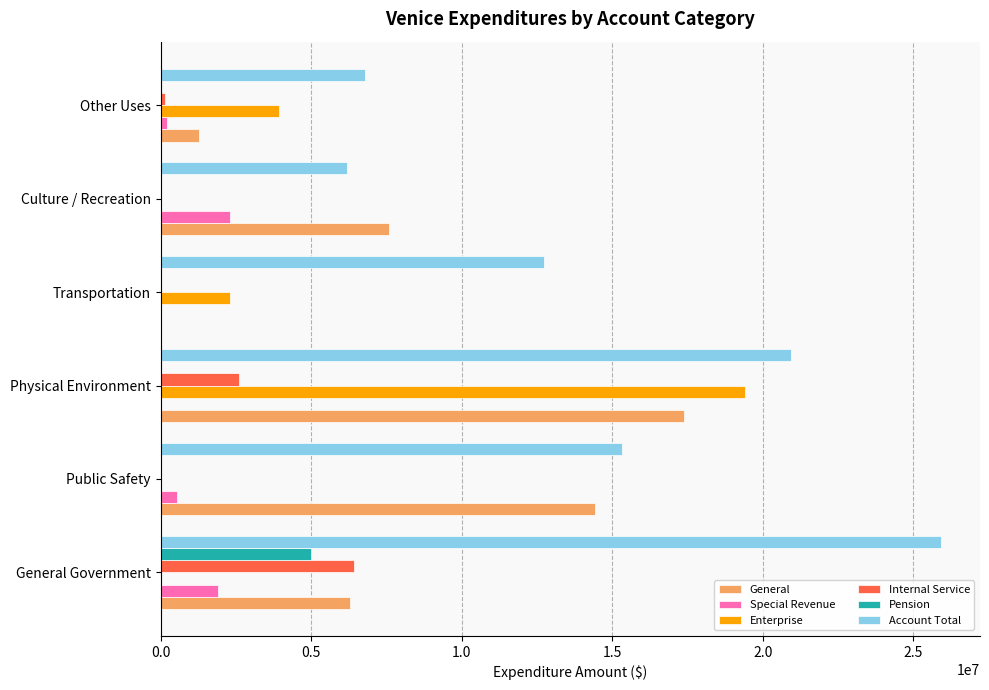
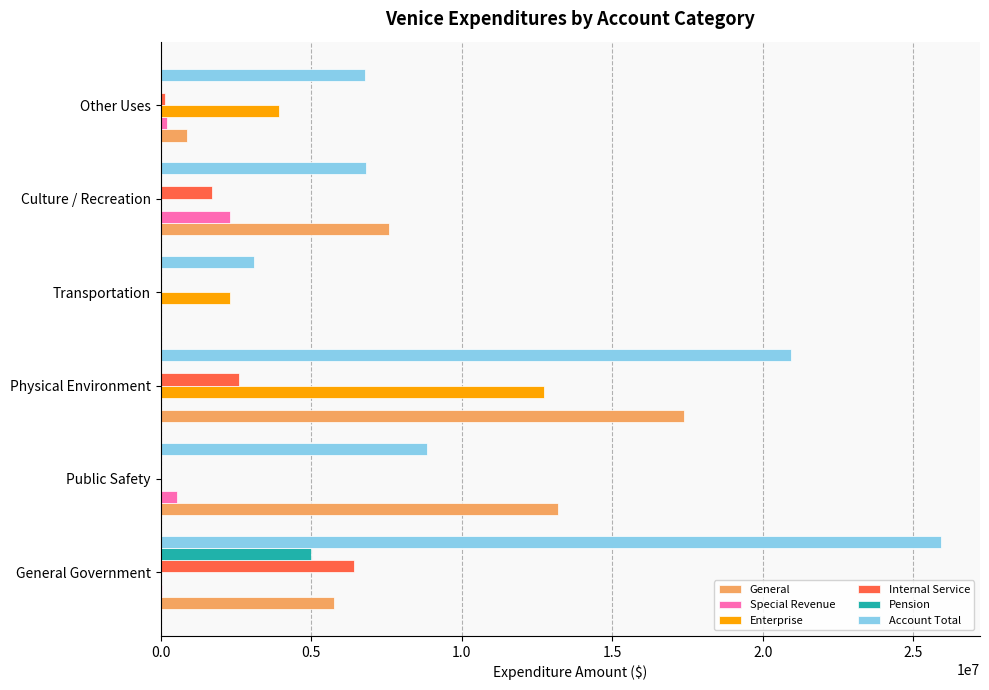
  {
    "General": {
-     "Other Uses": 1300000,
+     "Other Uses": 900000,
      "Culture / Recreation": 7600000,
      "Transportation": 0,
      "Physical Environment": 17400000,
-     "Public Safety": 14400000,
-     "General Government": 6300000
+     "Public Safety": 13200000,
+     "General Government": 5700000
    },
    "Special Revenue": {
      "Other Uses": 200000,
      "Culture / Recreation": 2300000,
      "Transportation": 0,
      "Physical Environment": 0,
      "Public Safety": 600000,
-     "General Government": 1900000
+     "General Government": 0
    },
    "Enterprise": {
      "Other Uses": 3900000,
      "Culture / Recreation": 0,
      "Transportation": 2300000,
-     "Physical Environment": 19400000,
+     "Physical Environment": 12700000,
      "Public Safety": 0,
      "General Government": 0
    },
    "Internal Service": {
      "Other Uses": 100000,
-     "Culture / Recreation": 0,
+     "Culture / Recreation": 1700000,
      "Transportation": 0,
      "Physical Environment": 2600000,
      "Public Safety": 0,
      "General Government": 6400000
    },
    "Pension": {
      "Other Uses": 0,
      "Culture / Recreation": 0,
      "Transportation": 0,
      "Physical Environment": 0,
      "Public Safety": 0,
      "General Government": 5000000
    },
    "Account Total": {
      "Other Uses": 6800000,
-     "Culture / Recreation": 6200000,
-     "Transportation": 12700000,
+     "Culture / Recreation": 6800000,
+     "Transportation": 3100000,
      "Physical Environment": 20900000,
-     "Public Safety": 15300000,
+     "Public Safety": 8900000,
      "General Government": 25900000
    }
  }
